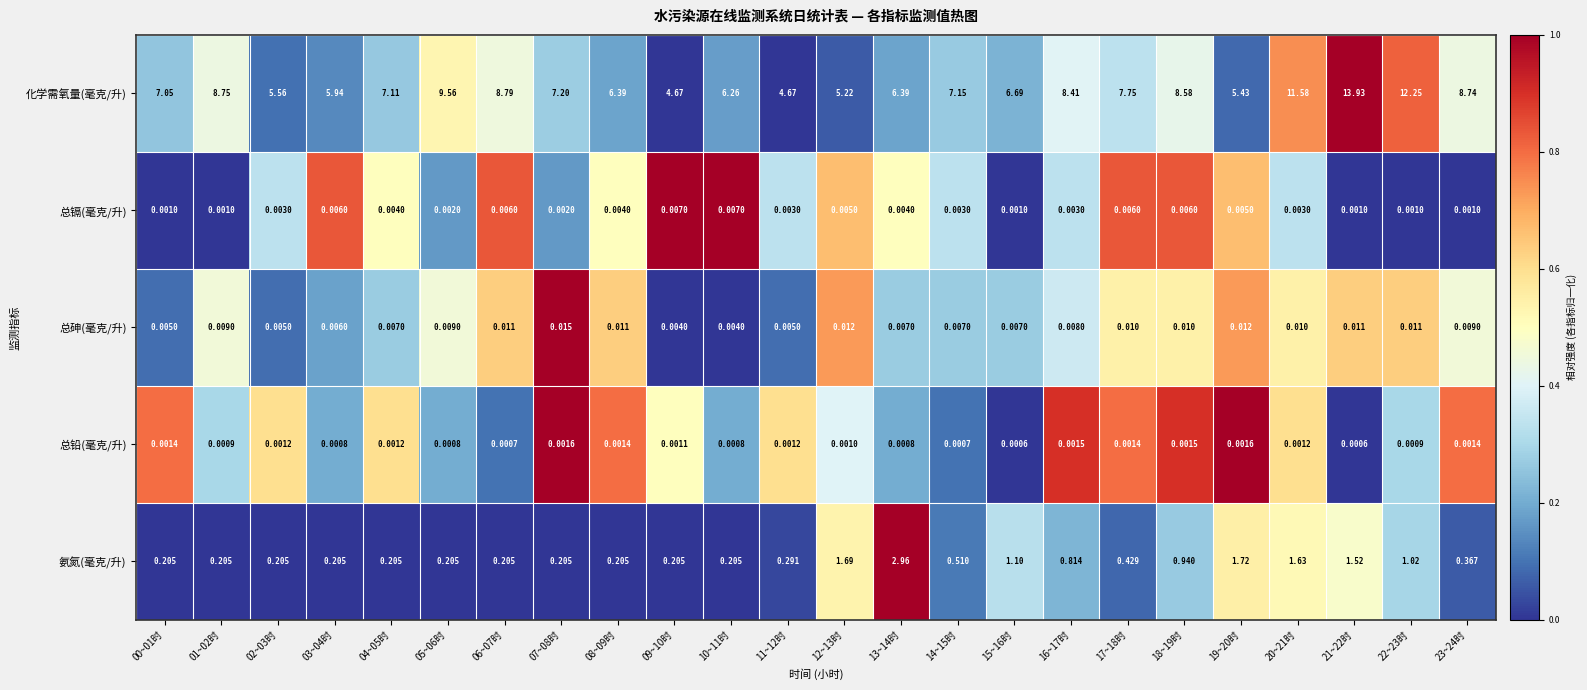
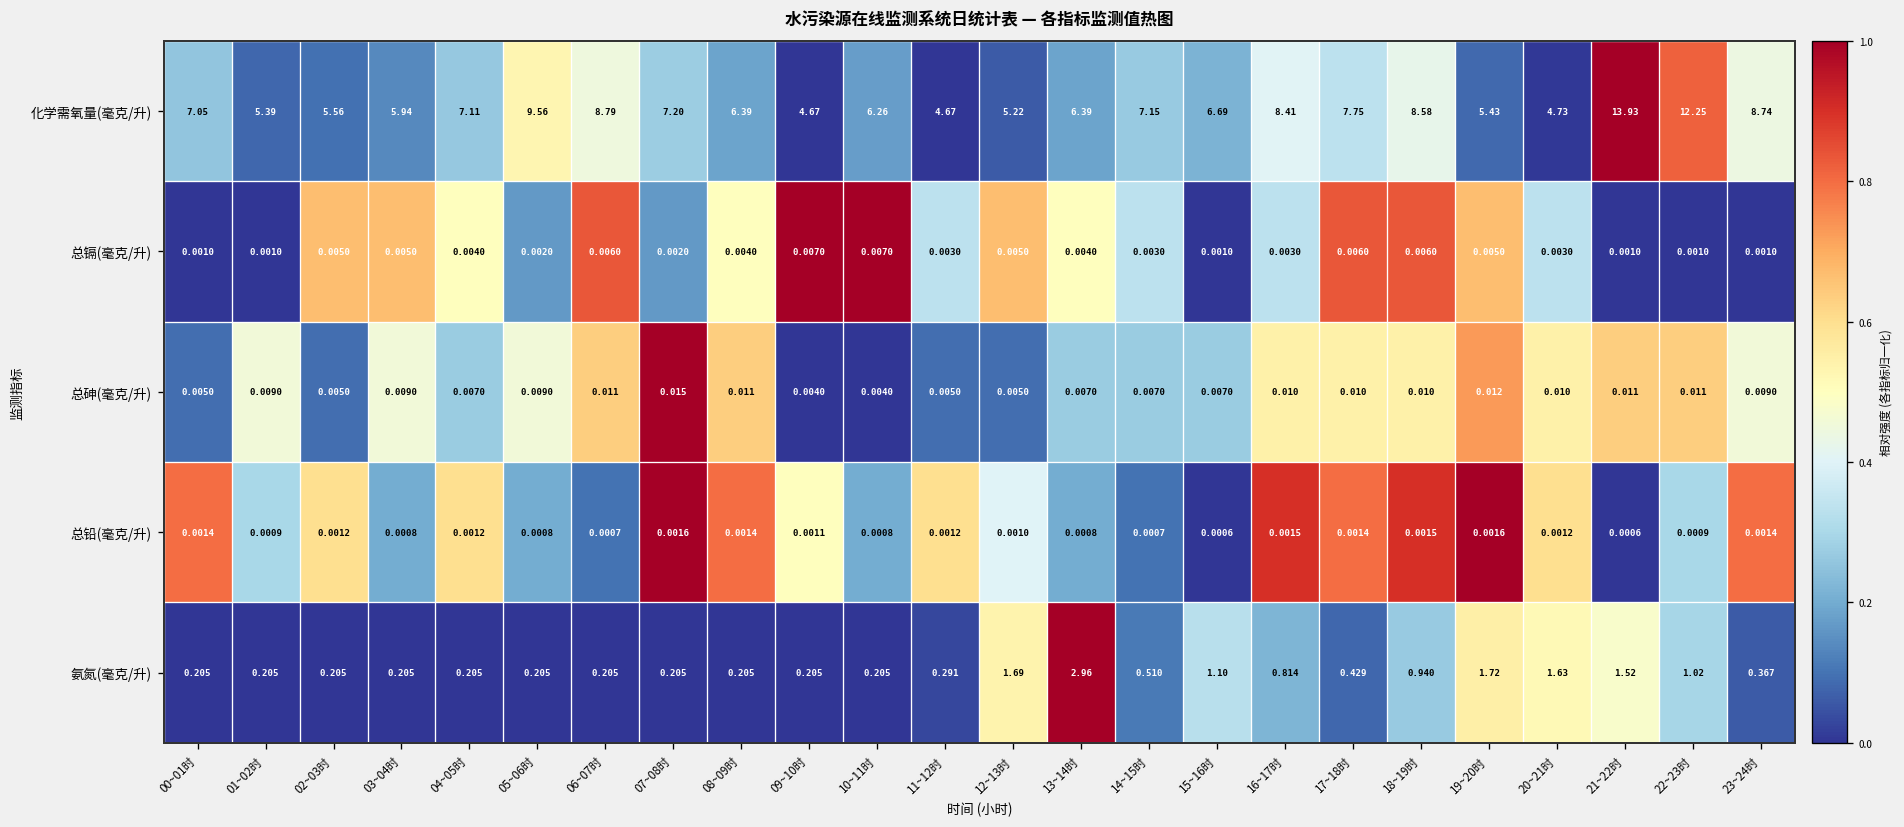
  {
    "化学需氧量(毫克/升)": {
      "00~01时": 7.05,
-     "01~02时": 8.75,
+     "01~02时": 5.39,
      "02~03时": 5.56,
      "03~04时": 5.94,
      "04~05时": 7.11,
      "05~06时": 9.56,
      "06~07时": 8.79,
      "07~08时": 7.20,
      "08~09时": 6.39,
      "09~10时": 4.67,
      "10~11时": 6.26,
      "11~12时": 4.67,
      "12~13时": 5.22,
      "13~14时": 6.39,
      "14~15时": 7.15,
      "15~16时": 6.69,
      "16~17时": 8.41,
      "17~18时": 7.75,
      "18~19时": 8.58,
      "19~20时": 5.43,
-     "20~21时": 11.58,
+     "20~21时": 4.73,
      "21~22时": 13.93,
      "22~23时": 12.25,
      "23~24时": 8.74
    },
    "总镉(毫克/升)": {
      "00~01时": 0.0010,
      "01~02时": 0.0010,
-     "02~03时": 0.0030,
-     "03~04时": 0.0060,
+     "02~03时": 0.0050,
+     "03~04时": 0.0050,
      "04~05时": 0.0040,
      "05~06时": 0.0020,
      "06~07时": 0.0060,
      "07~08时": 0.0020,
      "08~09时": 0.0040,
      "09~10时": 0.0070,
      "10~11时": 0.0070,
      "11~12时": 0.0030,
      "12~13时": 0.0050,
      "13~14时": 0.0040,
      "14~15时": 0.0030,
      "15~16时": 0.0010,
      "16~17时": 0.0030,
      "17~18时": 0.0060,
      "18~19时": 0.0060,
      "19~20时": 0.0050,
      "20~21时": 0.0030,
      "21~22时": 0.0010,
      "22~23时": 0.0010,
      "23~24时": 0.0010
    },
    "总砷(毫克/升)": {
      "00~01时": 0.0050,
      "01~02时": 0.0090,
      "02~03时": 0.0050,
-     "03~04时": 0.0060,
+     "03~04时": 0.0090,
      "04~05时": 0.0070,
      "05~06时": 0.0090,
      "06~07时": 0.011,
      "07~08时": 0.015,
      "08~09时": 0.011,
      "09~10时": 0.0040,
      "10~11时": 0.0040,
      "11~12时": 0.0050,
-     "12~13时": 0.012,
+     "12~13时": 0.0050,
      "13~14时": 0.0070,
      "14~15时": 0.0070,
      "15~16时": 0.0070,
-     "16~17时": 0.0080,
+     "16~17时": 0.010,
      "17~18时": 0.010,
      "18~19时": 0.010,
      "19~20时": 0.012,
      "20~21时": 0.010,
      "21~22时": 0.011,
      "22~23时": 0.011,
      "23~24时": 0.0090
    },
    "总铅(毫克/升)": {
      "00~01时": 0.0014,
      "01~02时": 0.0009,
      "02~03时": 0.0012,
      "03~04时": 0.0008,
      "04~05时": 0.0012,
      "05~06时": 0.0008,
      "06~07时": 0.0007,
      "07~08时": 0.0016,
      "08~09时": 0.0014,
      "09~10时": 0.0011,
      "10~11时": 0.0008,
      "11~12时": 0.0012,
      "12~13时": 0.0010,
      "13~14时": 0.0008,
      "14~15时": 0.0007,
      "15~16时": 0.0006,
      "16~17时": 0.0015,
      "17~18时": 0.0014,
      "18~19时": 0.0015,
      "19~20时": 0.0016,
      "20~21时": 0.0012,
      "21~22时": 0.0006,
      "22~23时": 0.0009,
      "23~24时": 0.0014
    },
    "氨氮(毫克/升)": {
      "00~01时": 0.205,
      "01~02时": 0.205,
      "02~03时": 0.205,
      "03~04时": 0.205,
      "04~05时": 0.205,
      "05~06时": 0.205,
      "06~07时": 0.205,
      "07~08时": 0.205,
      "08~09时": 0.205,
      "09~10时": 0.205,
      "10~11时": 0.205,
      "11~12时": 0.291,
      "12~13时": 1.69,
      "13~14时": 2.96,
      "14~15时": 0.510,
      "15~16时": 1.10,
      "16~17时": 0.814,
      "17~18时": 0.429,
      "18~19时": 0.940,
      "19~20时": 1.72,
      "20~21时": 1.63,
      "21~22时": 1.52,
      "22~23时": 1.02,
      "23~24时": 0.367
    }
  }
